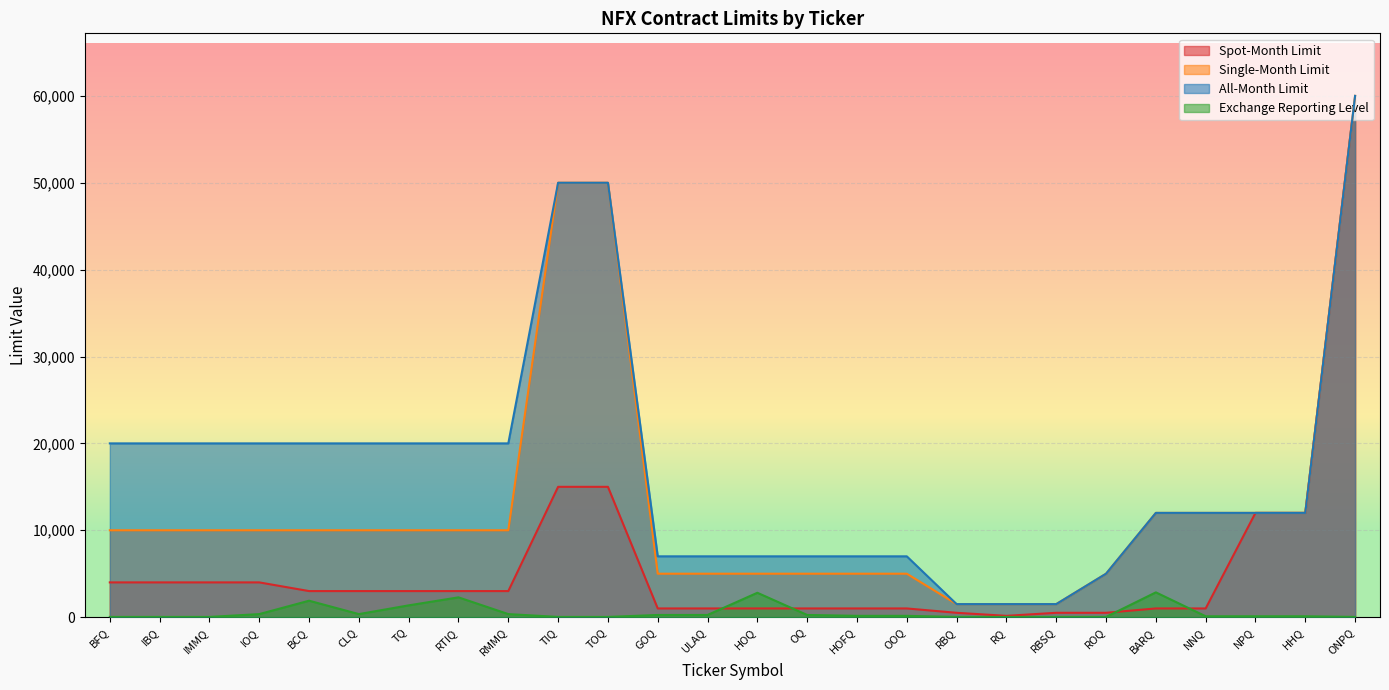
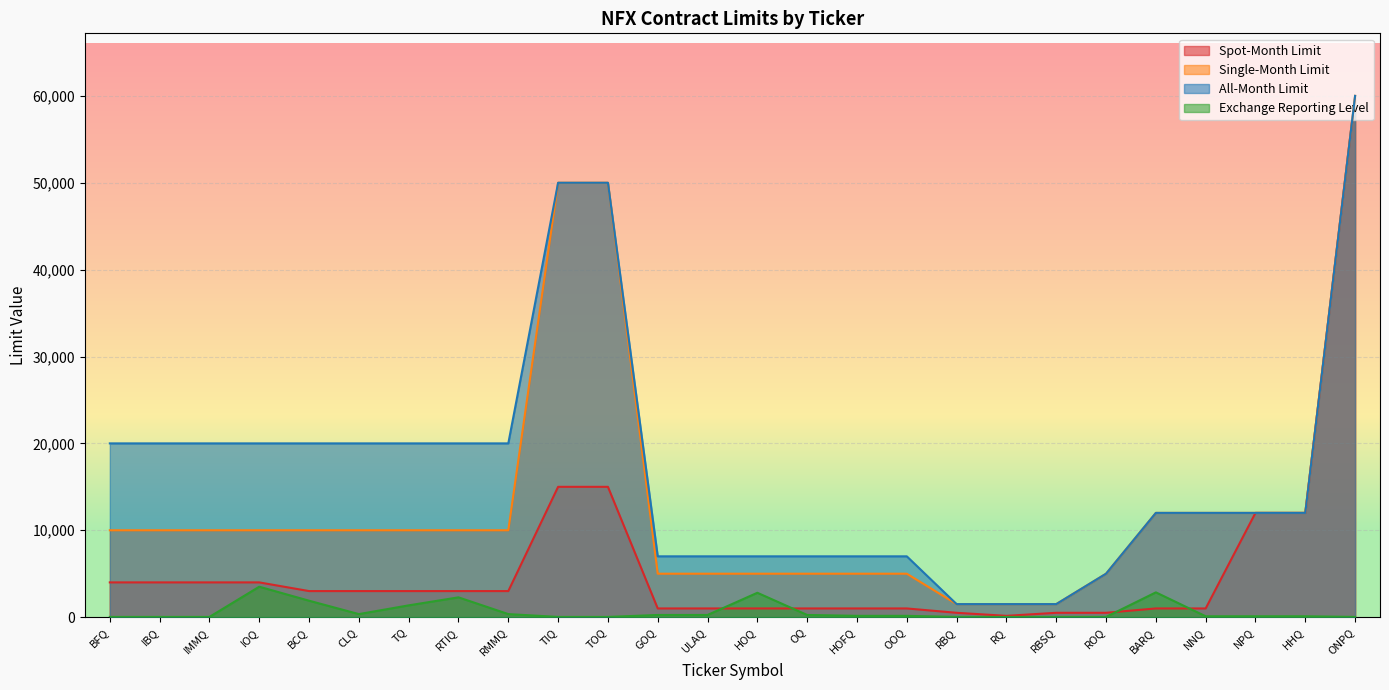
  {
    "Spot-Month Limit": {
      "BFQ": "4,000",
      "IBQ": "4,000",
      "IMMQ": "4,000",
      "IOQ": "4,000",
      "BCQ": "3,000",
      "CLQ": "3,000",
      "TQ": "3,000",
      "RTIQ": "3,000",
      "RMMQ": "3,000",
      "TIQ": "15,000",
      "TOQ": "15,000",
      "GOQ": "1,000",
      "ULAQ": "1,000",
      "HOQ": "1,000",
      "OQ": "1,000",
      "HOFQ": "1,000",
      "OOQ": "1,000",
      "RBQ": "1,000",
      "RBSQ": "1,000",
      "ROQ": "1,000",
      "BARQ": "1,000",
      "NNQ": "1,000"
    },
    "Single-Month Limit": {
      "BFQ": "10,000",
      "IBQ": "10,000",
      "IMMQ": "10,000",
      "IOQ": "10,000",
      "BCQ": "10,000",
      "CLQ": "10,000",
      "TQ": "10,000",
      "RTIQ": "10,000",
      "RMMQ": "10,000",
      "GOQ": "5,000",
      "ULAQ": "5,000",
      "HOQ": "5,000",
      "OQ": "5,000",
      "HOFQ": "5,000",
      "OOQ": "5,000"
    },
    "All-Month Limit": {
      "BFQ": "20,000",
      "IBQ": "20,000",
      "IMMQ": "20,000",
      "IOQ": "20,000",
      "BCQ": "20,000",
      "CLQ": "20,000",
      "TQ": "20,000",
      "RTIQ": "20,000",
      "RMMQ": "20,000",
      "GOQ": "7,000",
      "ULAQ": "7,000",
      "HOQ": "7,000",
      "OQ": "7,000",
      "HOFQ": "7,000",
      "OOQ": "7,000"
    },
    "Exchange Reporting Level": {
      "BFQ": "0",
      "IBQ": "0",
      "IMMQ": "0",
-     "IOQ": "0",
+     "IOQ": "4,000",
      "BCQ": "2,000",
      "CLQ": "0",
      "TQ": "1,000",
      "RTIQ": "2,000",
      "RMMQ": "0",
      "TIQ": "0",
      "TOQ": "0",
      "GOQ": "0",
      "ULAQ": "0",
      "HOQ": "3,000",
      "OQ": "0",
      "HOFQ": "0",
      "OOQ": "0",
      "RBQ": "0",
      "RBSQ": "0",
      "ROQ": "0",
      "BARQ": "3,000",
      "NNQ": "0",
      "NPQ": "0",
      "HHQ": "0",
      "ONPQ": "0"
    }
  }
